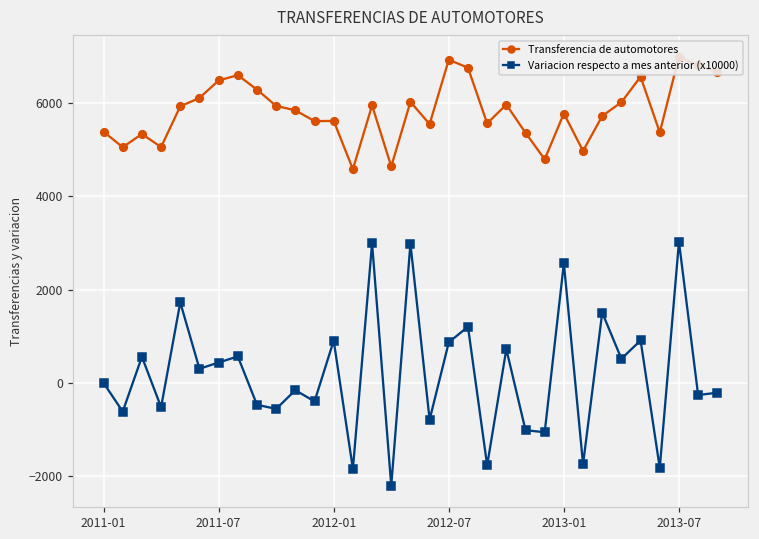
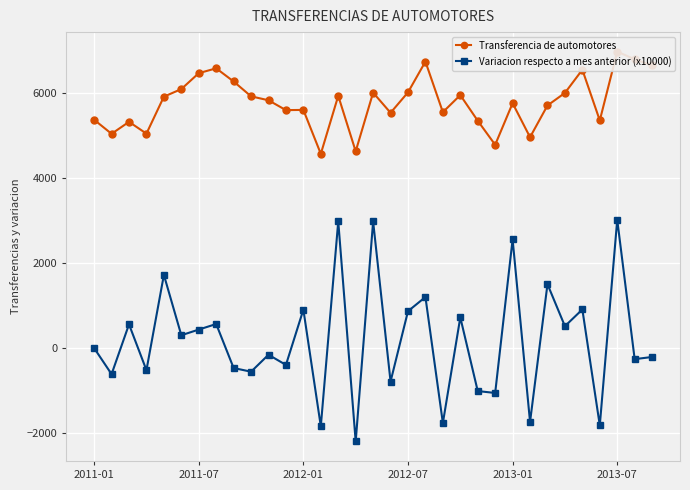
  {
    "Transferencia de automotores": {
      "2011-01": 5400,
      "2011-07": 6500,
      "2012-01": 5600,
-     "2012-07": 6900,
+     "2012-07": 6000,
      "2013-01": 5800
    },
    "Variacion respecto a mes anterior (x10000)": {
      "2011-01": 0,
      "2011-07": 400,
      "2012-01": 900,
      "2012-07": 900,
      "2013-01": 2600,
      "2013-07": 3000
    }
  }
